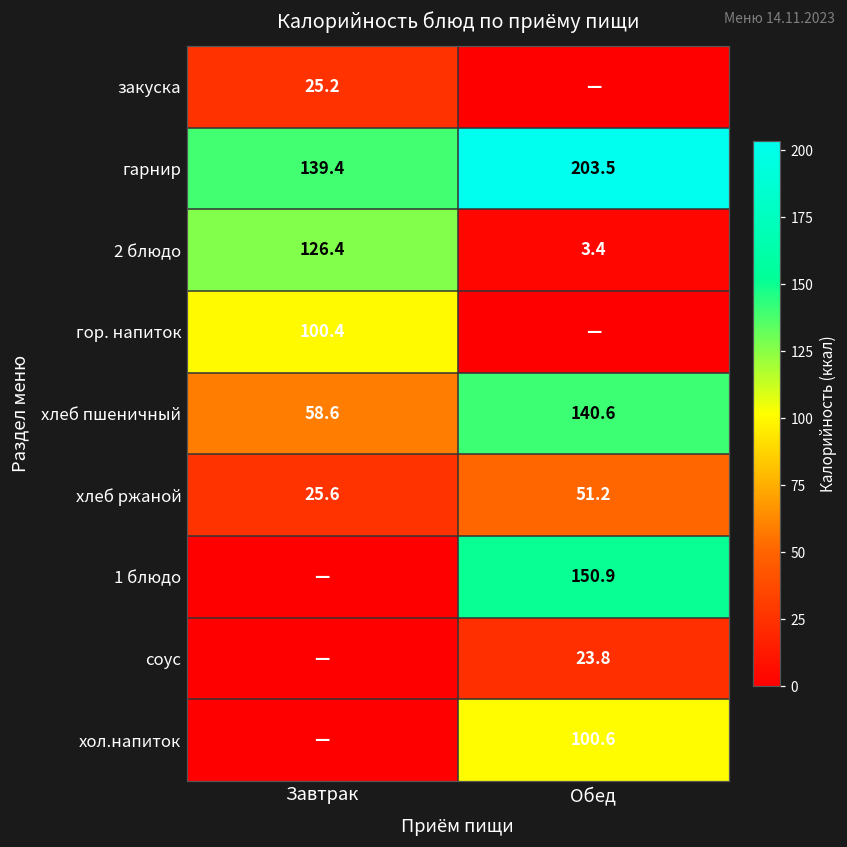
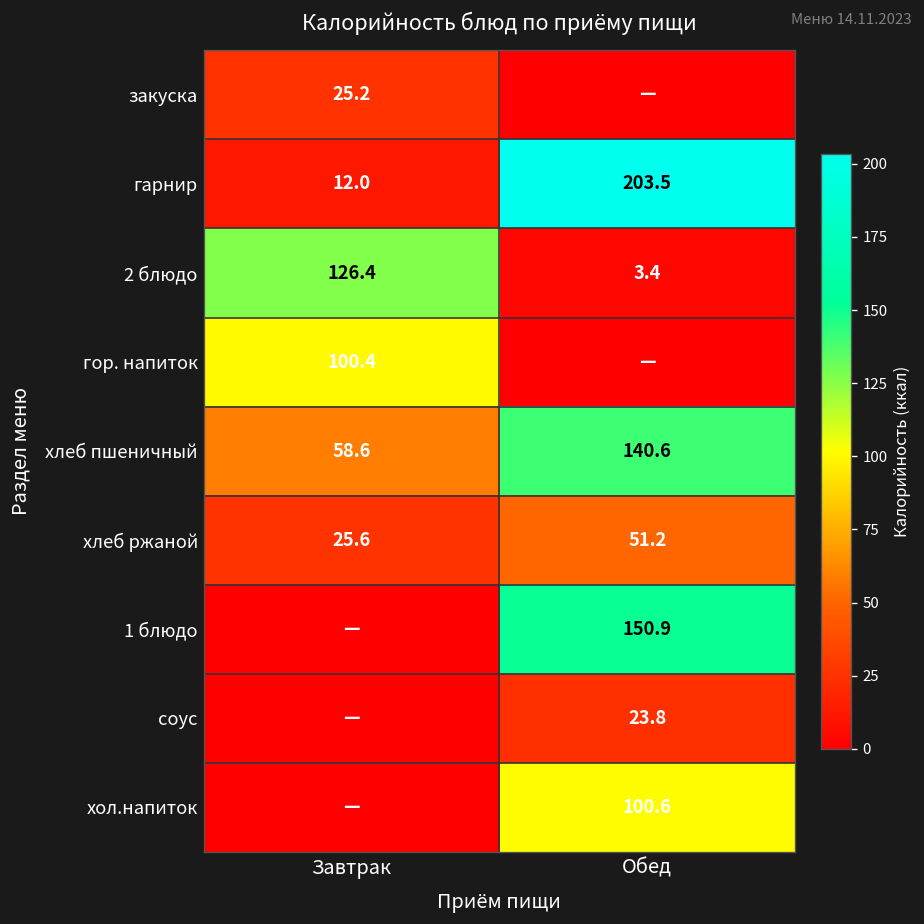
  {
    "закуска": {
      "Завтрак": 25.2
    },
    "гарнир": {
-     "Завтрак": 139.4,
+     "Завтрак": 12.0,
      "Обед": 203.5
    },
    "2 блюдо": {
      "Завтрак": 126.4,
      "Обед": 3.4
    },
    "гор. напиток": {
      "Завтрак": 100.4
    },
    "хлеб пшеничный": {
      "Завтрак": 58.6,
      "Обед": 140.6
    },
    "хлеб ржаной": {
      "Завтрак": 25.6,
      "Обед": 51.2
    },
    "1 блюдо": {
      "Обед": 150.9
    },
    "соус": {
      "Обед": 23.8
    },
    "хол.напиток": {
      "Обед": 100.6
    }
  }
